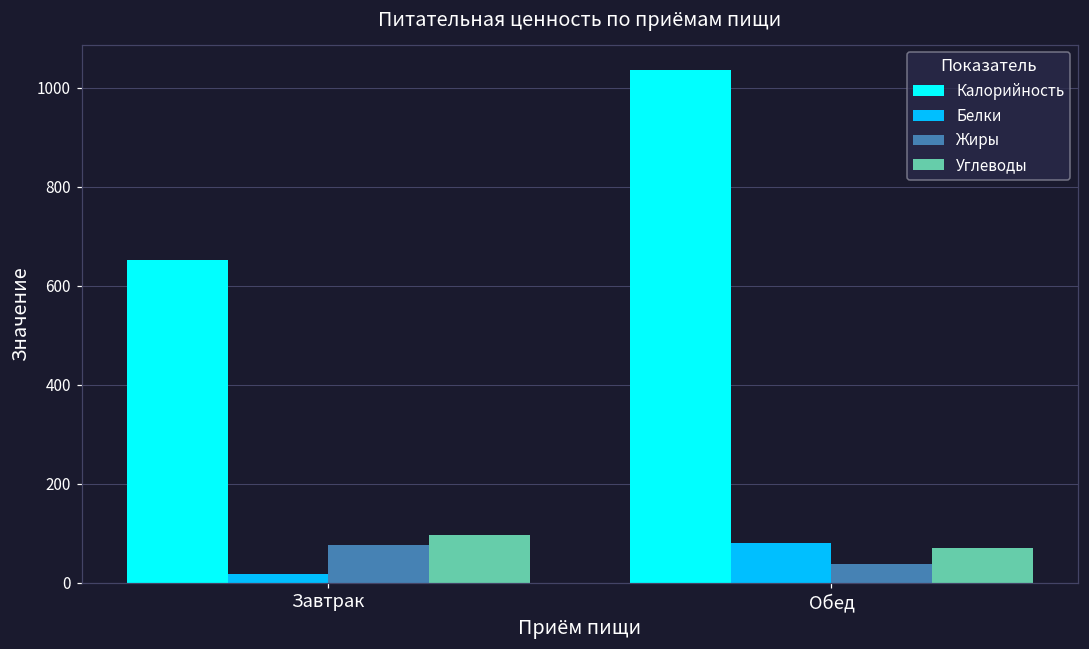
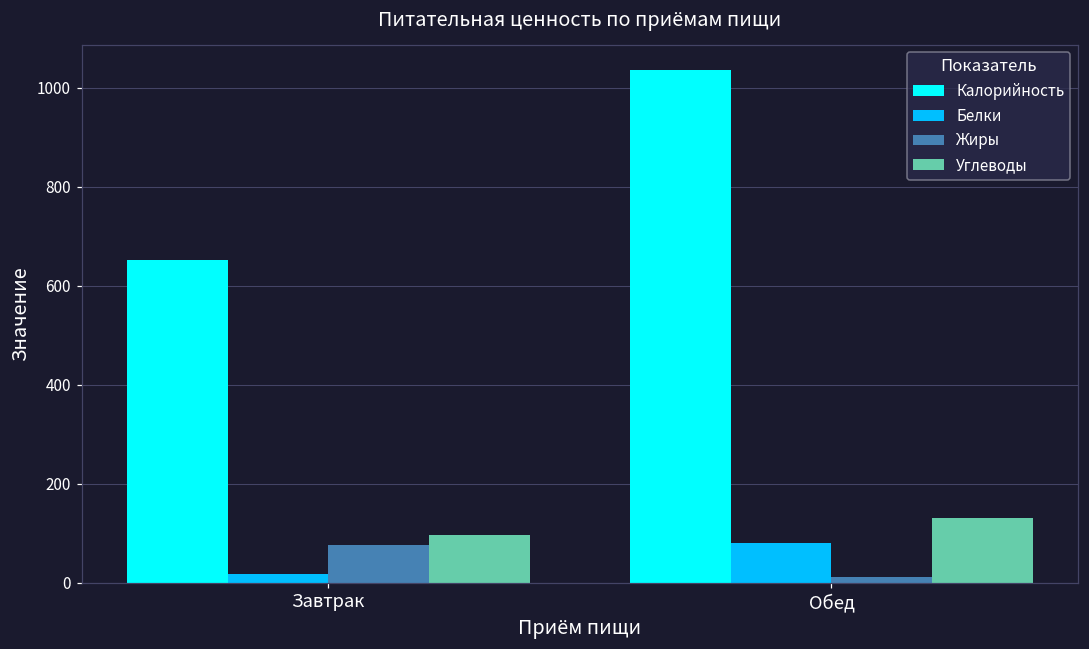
  {
    "Калорийность": {
      "Завтрак": 650,
      "Обед": 1030
    },
    "Белки": {
      "Завтрак": 20,
      "Обед": 80
    },
    "Жиры": {
      "Завтрак": 80,
-     "Обед": 40
+     "Обед": 10
    },
    "Углеводы": {
      "Завтрак": 100,
-     "Обед": 70
+     "Обед": 130
    }
  }
